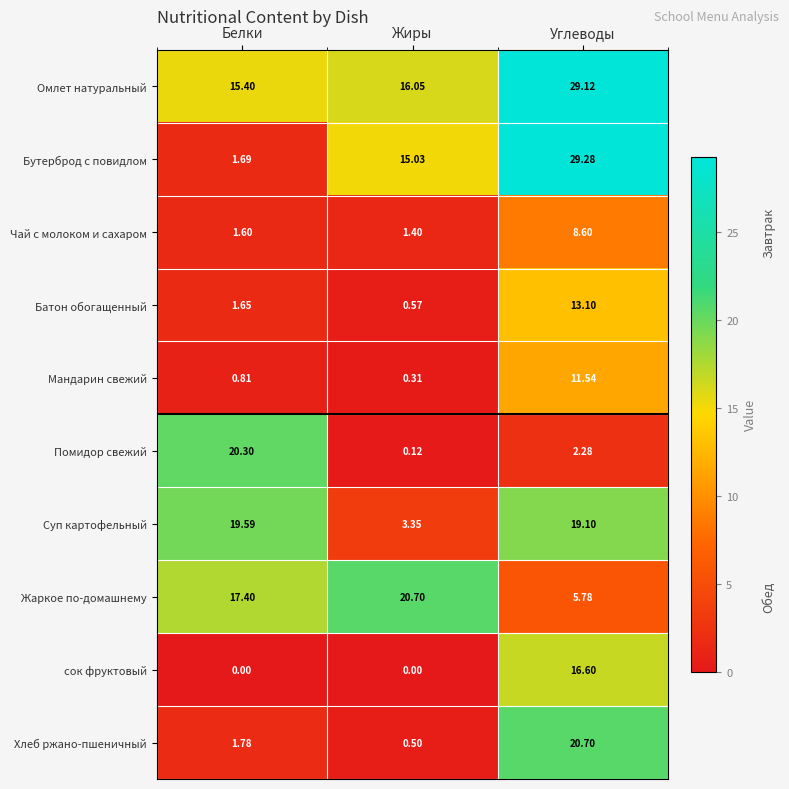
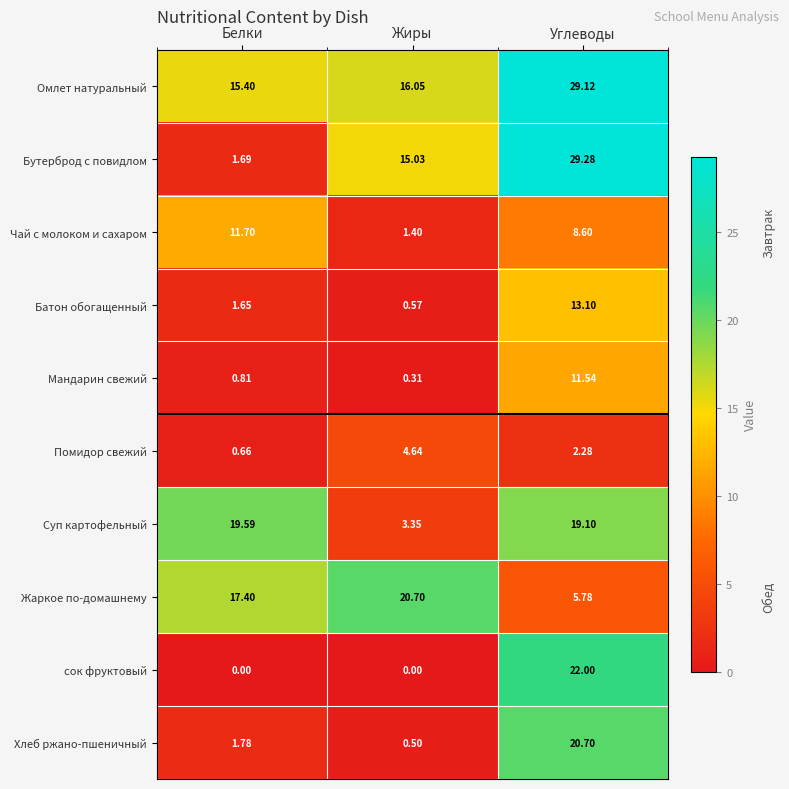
  {
    "Омлет натуральный": {
      "Белки": 15.40,
      "Жиры": 16.05,
      "Углеводы": 29.12
    },
    "Бутерброд с повидлом": {
      "Белки": 1.69,
      "Жиры": 15.03,
      "Углеводы": 29.28
    },
    "Чай с молоком и сахаром": {
-     "Белки": 1.60,
+     "Белки": 11.70,
      "Жиры": 1.40,
      "Углеводы": 8.60
    },
    "Батон обогащенный": {
      "Белки": 1.65,
      "Жиры": 0.57,
      "Углеводы": 13.10
    },
    "Мандарин свежий": {
      "Белки": 0.81,
      "Жиры": 0.31,
      "Углеводы": 11.54
    },
    "Помидор свежий": {
-     "Белки": 20.30,
-     "Жиры": 0.12,
+     "Белки": 0.66,
+     "Жиры": 4.64,
      "Углеводы": 2.28
    },
    "Суп картофельный": {
      "Белки": 19.59,
      "Жиры": 3.35,
      "Углеводы": 19.10
    },
    "Жаркое по-домашнему": {
      "Белки": 17.40,
      "Жиры": 20.70,
      "Углеводы": 5.78
    },
    "сок фруктовый": {
      "Белки": 0.00,
      "Жиры": 0.00,
-     "Углеводы": 16.60
+     "Углеводы": 22.00
    },
    "Хлеб ржано-пшеничный": {
      "Белки": 1.78,
      "Жиры": 0.50,
      "Углеводы": 20.70
    }
  }
